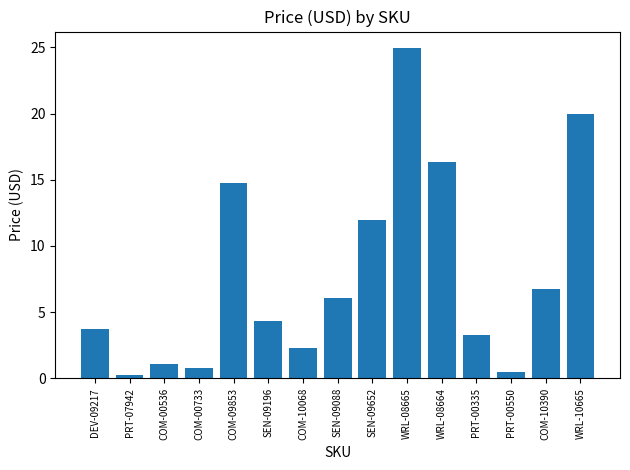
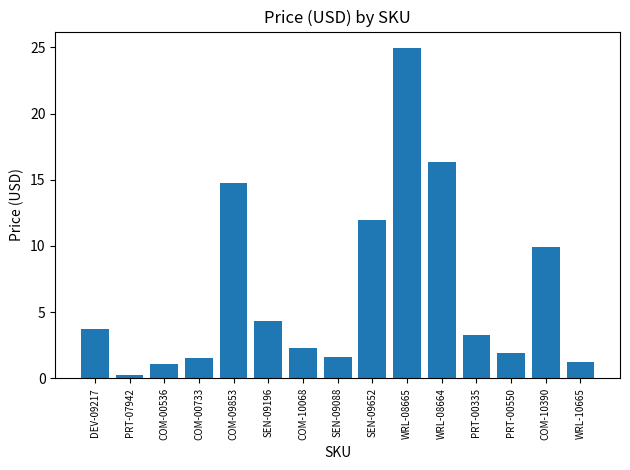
  {
    "DEV-09217": 3.7,
    "PRT-07942": 0.2,
    "COM-00536": 1.1,
-   "COM-00733": 0.8,
+   "COM-00733": 1.5,
    "COM-09853": 14.7,
    "SEN-09196": 4.3,
    "COM-10068": 2.3,
-   "SEN-09088": 6.1,
+   "SEN-09088": 1.6,
    "SEN-09652": 12.0,
    "WRL-08665": 25.0,
    "WRL-08664": 16.3,
    "PRT-00335": 3.3,
-   "PRT-00550": 0.5,
-   "COM-10390": 6.8,
-   "WRL-10665": 20.0
+   "PRT-00550": 2.0,
+   "COM-10390": 10.0,
+   "WRL-10665": 1.2
  }
